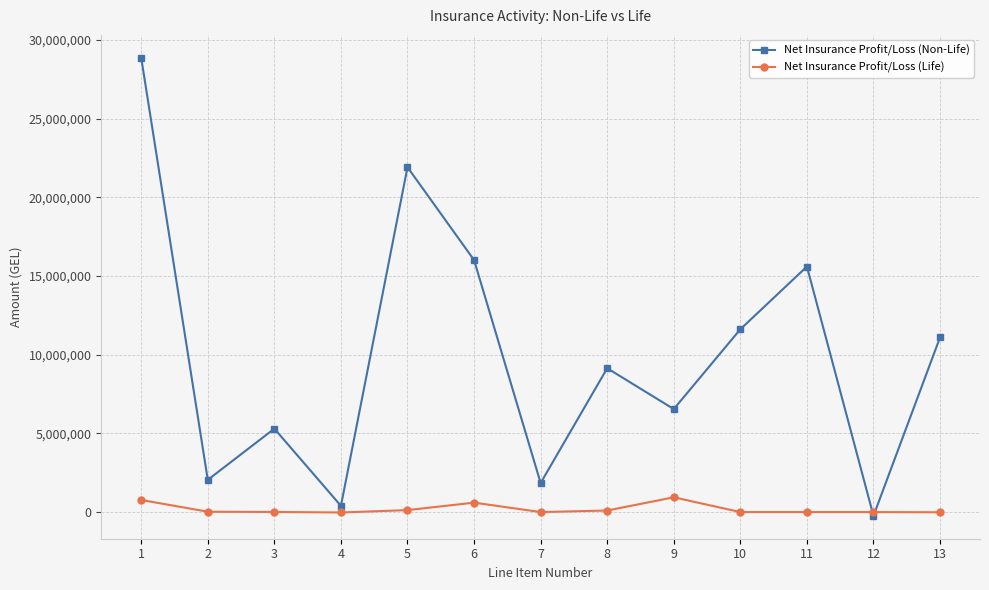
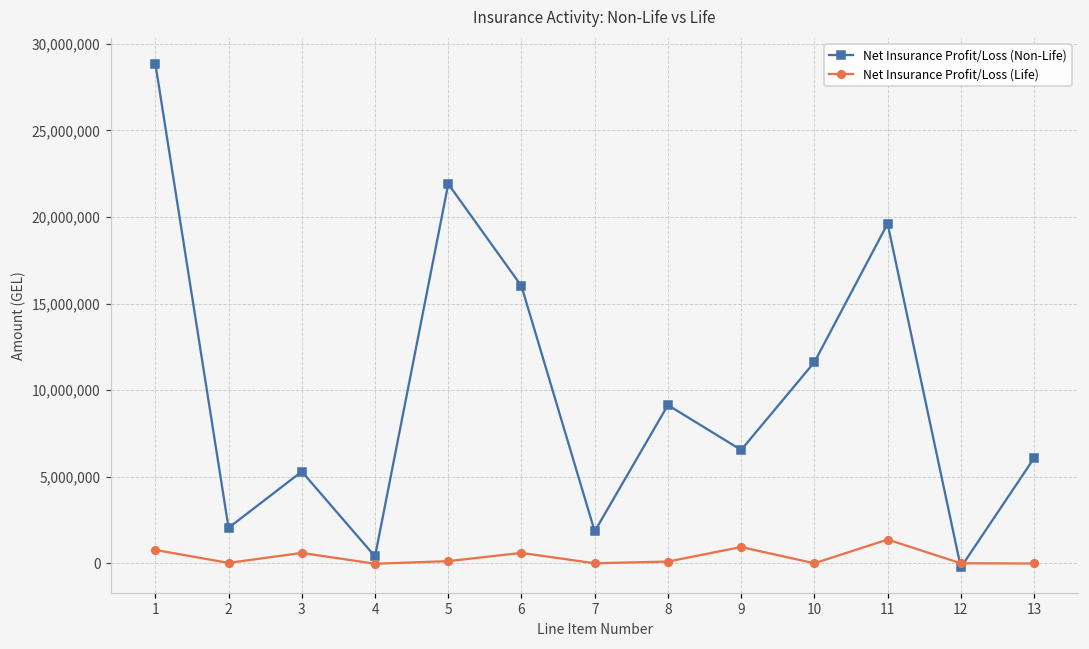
  {
    "Net Insurance Profit/Loss (Non-Life)": {
      "1": "28,900,000",
      "2": "2,000,000",
      "3": "5,300,000",
      "4": "400,000",
      "5": "21,900,000",
      "6": "16,000,000",
      "7": "1,800,000",
      "8": "9,100,000",
      "9": "6,500,000",
      "10": "11,600,000",
-     "11": "15,600,000",
+     "11": "19,600,000",
      "12": "-200,000",
-     "13": "11,100,000"
+     "13": "6,100,000"
    },
    "Net Insurance Profit/Loss (Life)": {
      "1": "800,000",
      "2": "0",
-     "3": "0",
+     "3": "600,000",
      "4": "0",
      "5": "100,000",
      "6": "600,000",
      "7": "0",
      "8": "100,000",
      "9": "900,000",
      "10": "0",
-     "11": "0",
+     "11": "1,400,000",
      "12": "0",
      "13": "0"
    }
  }
